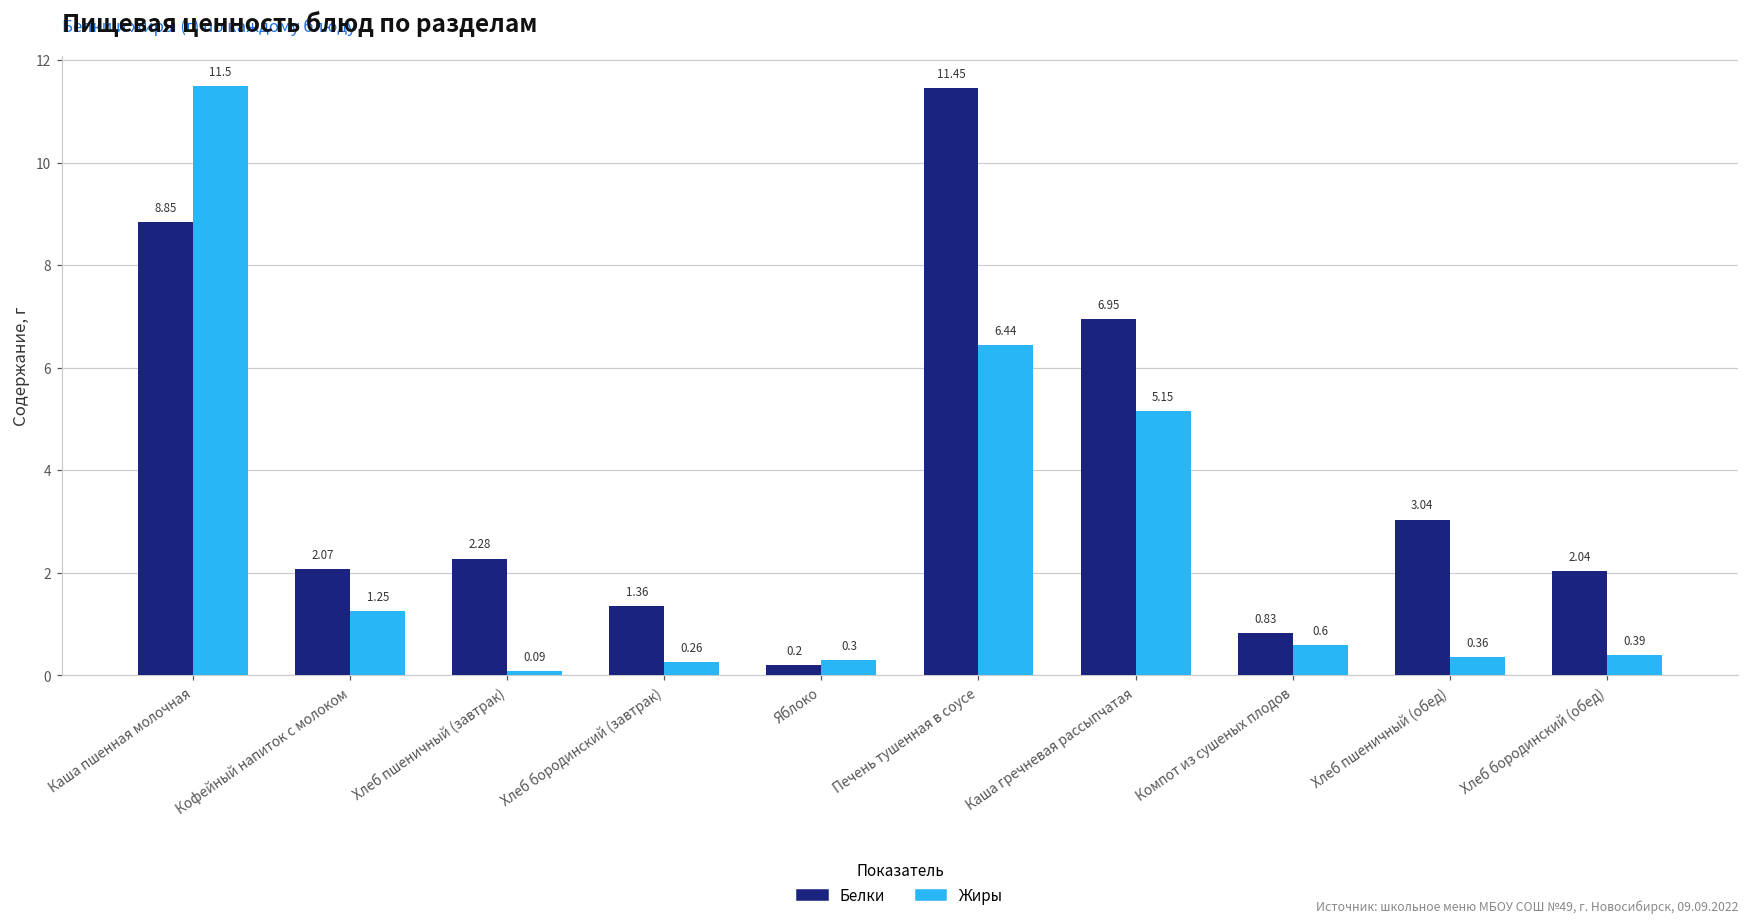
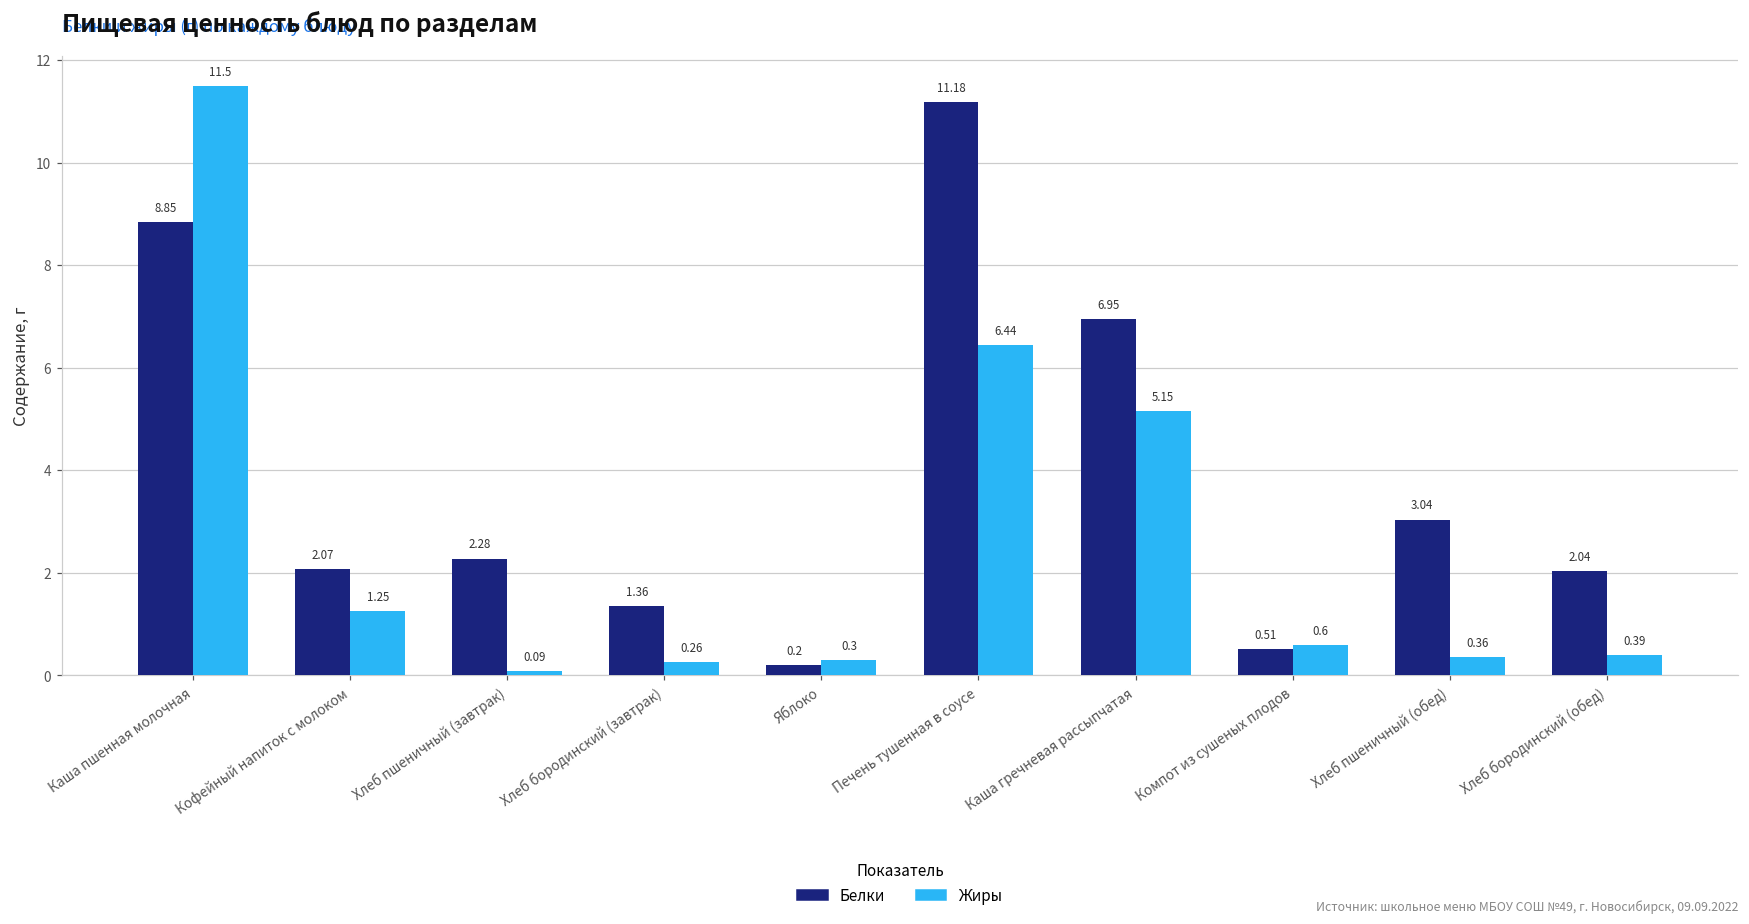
  {
    "Белки": {
      "Каша пшенная молочная": 8.85,
      "Кофейный напиток с молоком": 2.07,
      "Хлеб пшеничный (завтрак)": 2.28,
      "Хлеб бородинский (завтрак)": 1.36,
      "Яблоко": 0.2,
-     "Печень тушенная в соусе": 11.45,
+     "Печень тушенная в соусе": 11.18,
      "Каша гречневая рассыпчатая": 6.95,
-     "Компот из сушеных плодов": 0.83,
+     "Компот из сушеных плодов": 0.51,
      "Хлеб пшеничный (обед)": 3.04,
      "Хлеб бородинский (обед)": 2.04
    },
    "Жиры": {
      "Каша пшенная молочная": 11.5,
      "Кофейный напиток с молоком": 1.25,
      "Хлеб пшеничный (завтрак)": 0.09,
      "Хлеб бородинский (завтрак)": 0.26,
      "Яблоко": 0.3,
      "Печень тушенная в соусе": 6.44,
      "Каша гречневая рассыпчатая": 5.15,
      "Компот из сушеных плодов": 0.6,
      "Хлеб пшеничный (обед)": 0.36,
      "Хлеб бородинский (обед)": 0.39
    }
  }
